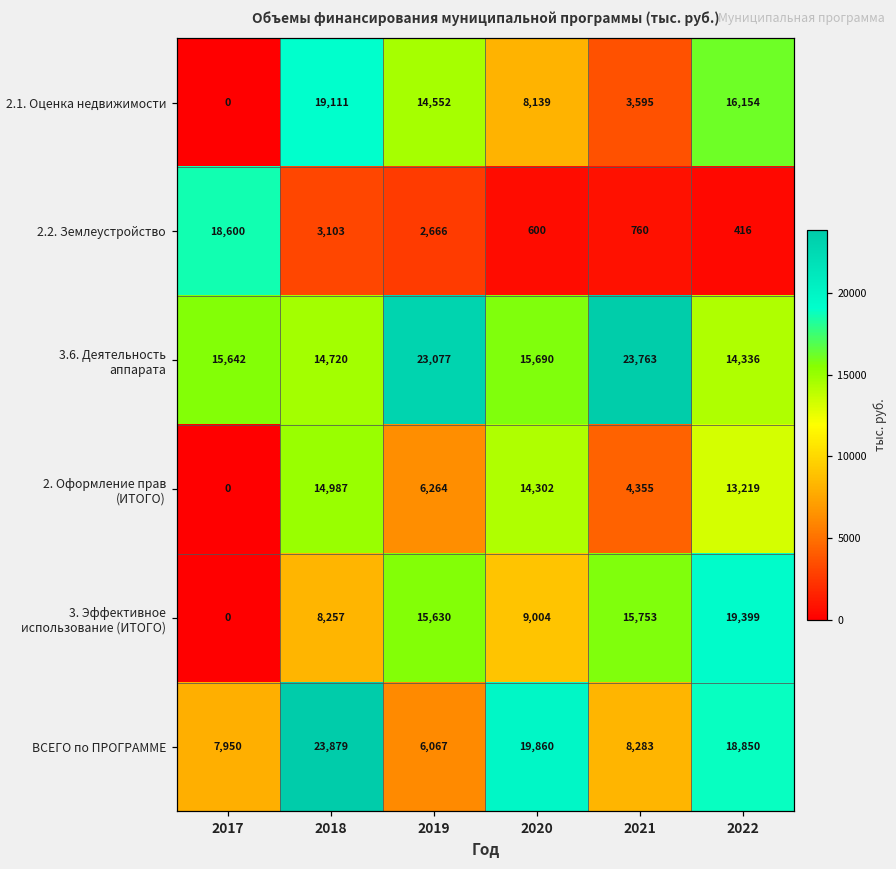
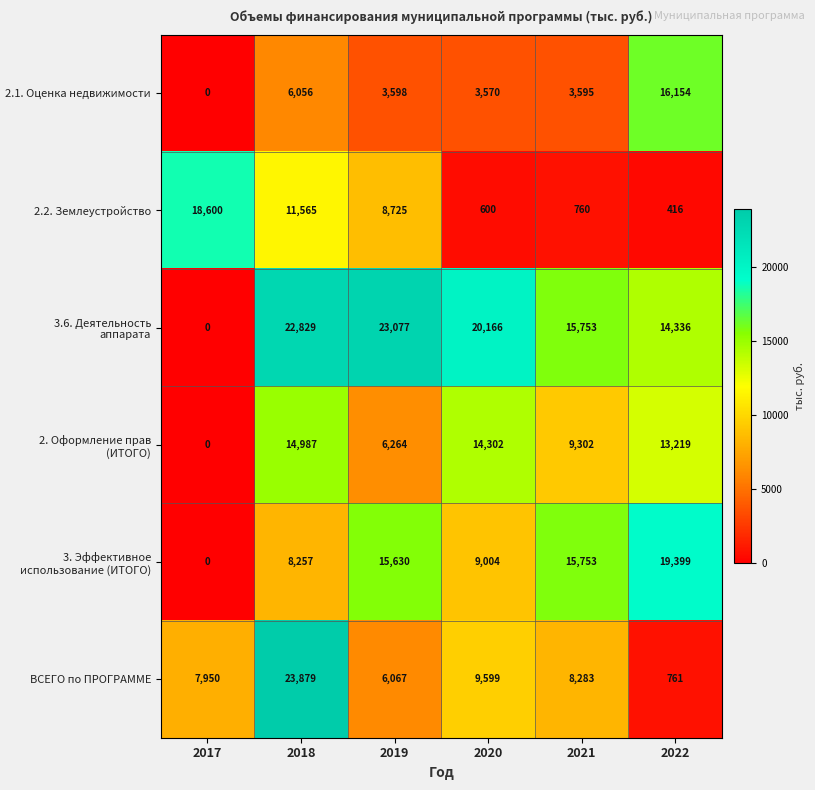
  {
    "2.1. Оценка недвижимости": {
      "2017": "0",
-     "2018": "19,111",
-     "2019": "14,552",
-     "2020": "8,139",
+     "2018": "6,056",
+     "2019": "3,598",
+     "2020": "3,570",
      "2021": "3,595",
      "2022": "16,154"
    },
    "2.2. Землеустройство": {
      "2017": "18,600",
-     "2018": "3,103",
-     "2019": "2,666",
+     "2018": "11,565",
+     "2019": "8,725",
      "2020": "600",
      "2021": "760",
      "2022": "416"
    },
    "3.6. Деятельность аппарата": {
-     "2017": "15,642",
-     "2018": "14,720",
+     "2017": "0",
+     "2018": "22,829",
      "2019": "23,077",
-     "2020": "15,690",
-     "2021": "23,763",
+     "2020": "20,166",
+     "2021": "15,753",
      "2022": "14,336"
    },
    "2. Оформление прав (ИТОГО)": {
      "2017": "0",
      "2018": "14,987",
      "2019": "6,264",
      "2020": "14,302",
-     "2021": "4,355",
+     "2021": "9,302",
      "2022": "13,219"
    },
    "3. Эффективное использование (ИТОГО)": {
      "2017": "0",
      "2018": "8,257",
      "2019": "15,630",
      "2020": "9,004",
      "2021": "15,753",
      "2022": "19,399"
    },
    "ВСЕГО по ПРОГРАММЕ": {
      "2017": "7,950",
      "2018": "23,879",
      "2019": "6,067",
-     "2020": "19,860",
+     "2020": "9,599",
      "2021": "8,283",
-     "2022": "18,850"
+     "2022": "761"
    }
  }
